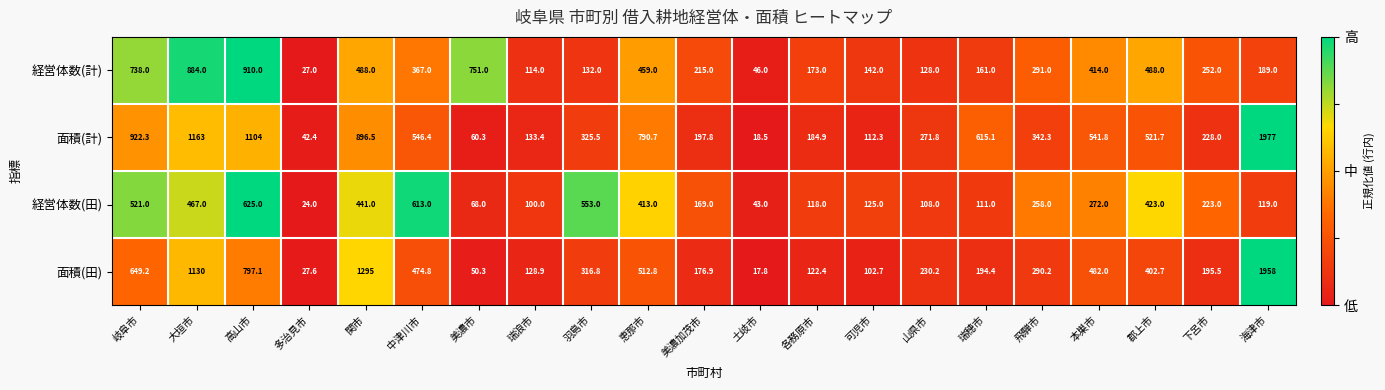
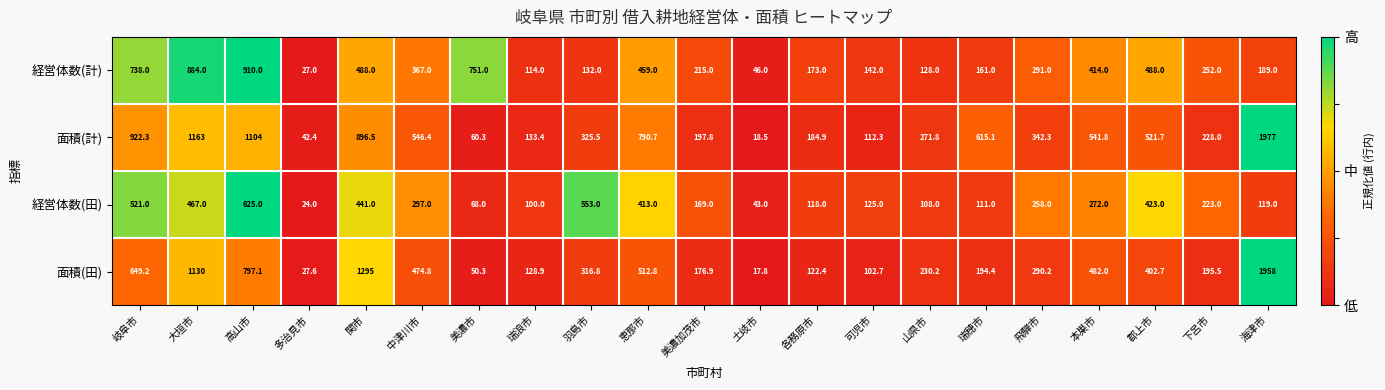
  {
    "経営体数(計)": {
      "岐阜市": 738.0,
      "大垣市": 884.0,
      "高山市": 910.0,
      "多治見市": 27.0,
      "関市": 488.0,
      "中津川市": 367.0,
      "美濃市": 751.0,
      "瑞浪市": 114.0,
      "羽島市": 132.0,
      "恵那市": 459.0,
      "美濃加茂市": 215.0,
      "土岐市": 46.0,
      "各務原市": 173.0,
      "可児市": 142.0,
      "山県市": 128.0,
      "瑞穂市": 161.0,
      "飛騨市": 291.0,
      "本巣市": 414.0,
      "郡上市": 488.0,
      "下呂市": 252.0,
      "海津市": 189.0
    },
    "面積(計)": {
      "岐阜市": 922.3,
      "大垣市": 1163,
      "高山市": 1104,
      "多治見市": 42.4,
      "関市": 896.5,
      "中津川市": 546.4,
      "美濃市": 60.3,
      "瑞浪市": 133.4,
      "羽島市": 325.5,
      "恵那市": 790.7,
      "美濃加茂市": 197.8,
      "土岐市": 18.5,
      "各務原市": 184.9,
      "可児市": 112.3,
      "山県市": 271.8,
      "瑞穂市": 615.1,
      "飛騨市": 342.3,
      "本巣市": 541.8,
      "郡上市": 521.7,
      "下呂市": 228.0,
      "海津市": 1977
    },
    "経営体数(田)": {
      "岐阜市": 521.0,
      "大垣市": 467.0,
      "高山市": 625.0,
      "多治見市": 24.0,
      "関市": 441.0,
-     "中津川市": 613.0,
+     "中津川市": 297.0,
      "美濃市": 68.0,
      "瑞浪市": 100.0,
      "羽島市": 553.0,
      "恵那市": 413.0,
      "美濃加茂市": 169.0,
      "土岐市": 43.0,
      "各務原市": 118.0,
      "可児市": 125.0,
      "山県市": 108.0,
      "瑞穂市": 111.0,
      "飛騨市": 258.0,
      "本巣市": 272.0,
      "郡上市": 423.0,
      "下呂市": 223.0,
      "海津市": 119.0
    },
    "面積(田)": {
      "岐阜市": 649.2,
      "大垣市": 1130,
      "高山市": 797.1,
      "多治見市": 27.6,
      "関市": 1295,
      "中津川市": 474.8,
      "美濃市": 50.3,
      "瑞浪市": 128.9,
      "羽島市": 316.8,
      "恵那市": 512.8,
      "美濃加茂市": 176.9,
      "土岐市": 17.8,
      "各務原市": 122.4,
      "可児市": 102.7,
      "山県市": 230.2,
      "瑞穂市": 194.4,
      "飛騨市": 290.2,
      "本巣市": 482.0,
      "郡上市": 402.7,
      "下呂市": 195.5,
      "海津市": 1958
    }
  }
